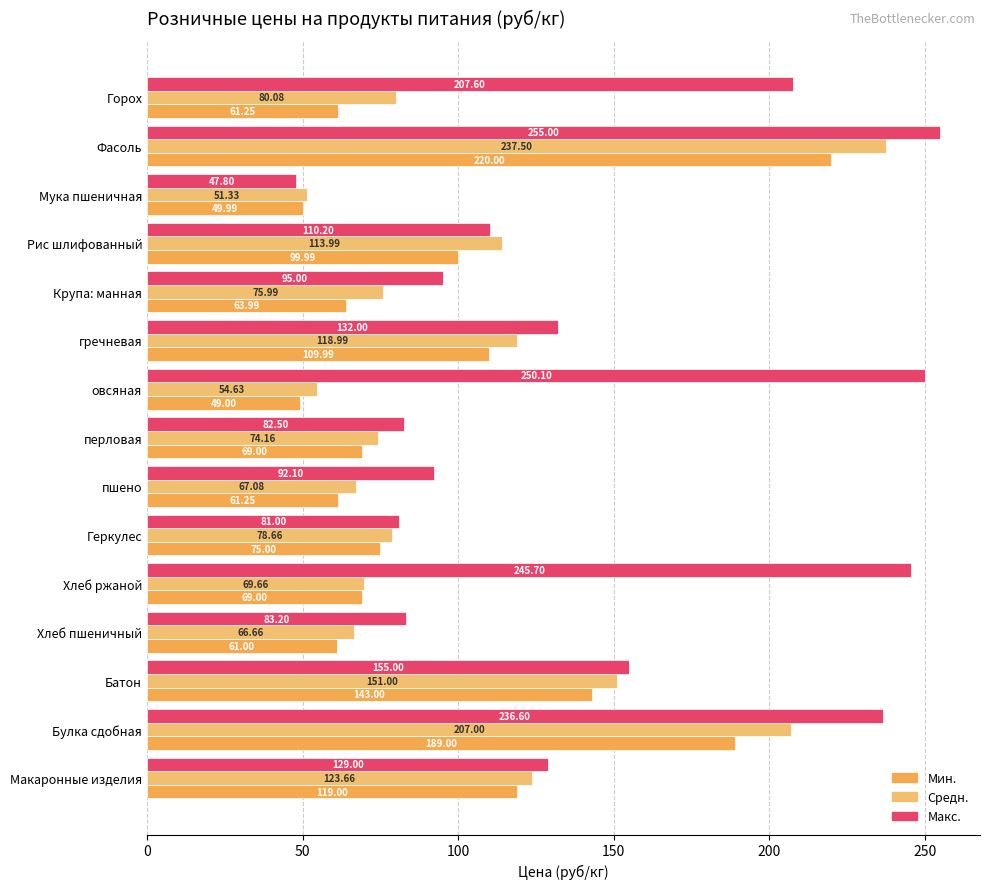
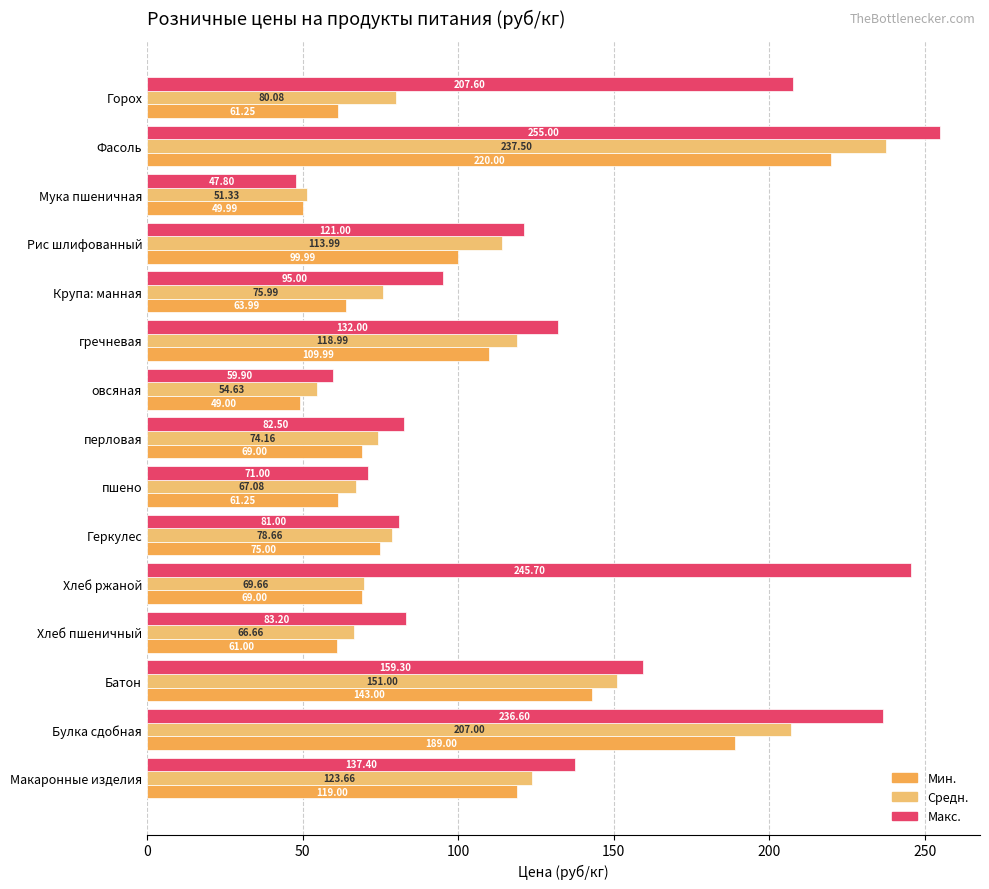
  {
    "Макс.": {
      "Горох": 207.60,
      "Фасоль": 255.00,
      "Мука пшеничная": 47.80,
-     "Рис шлифованный": 110.20,
+     "Рис шлифованный": 121.00,
      "Крупа: манная": 95.00,
      "гречневая": 132.00,
-     "овсяная": 250.10,
+     "овсяная": 59.90,
      "перловая": 82.50,
-     "пшено": 92.10,
+     "пшено": 71.00,
      "Геркулес": 81.00,
      "Хлеб ржаной": 245.70,
      "Хлеб пшеничный": 83.20,
-     "Батон": 155.00,
+     "Батон": 159.30,
      "Булка сдобная": 236.60,
-     "Макаронные изделия": 129.00
+     "Макаронные изделия": 137.40
    }
  }
